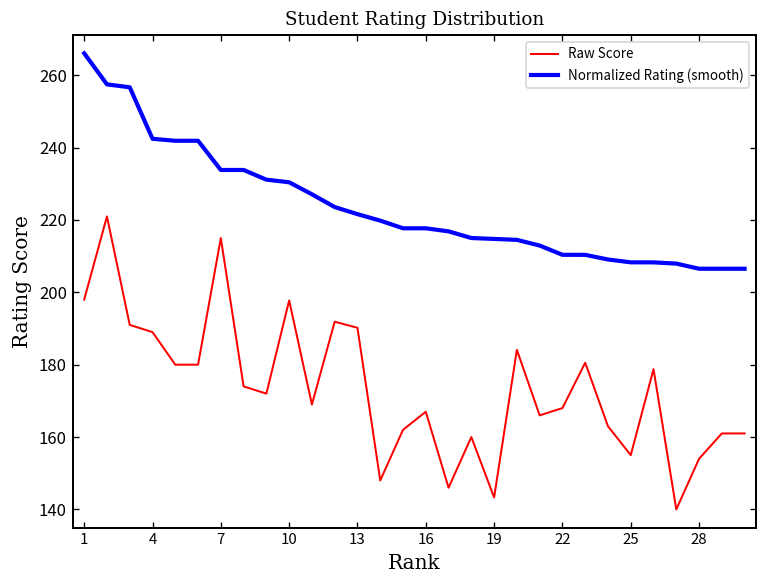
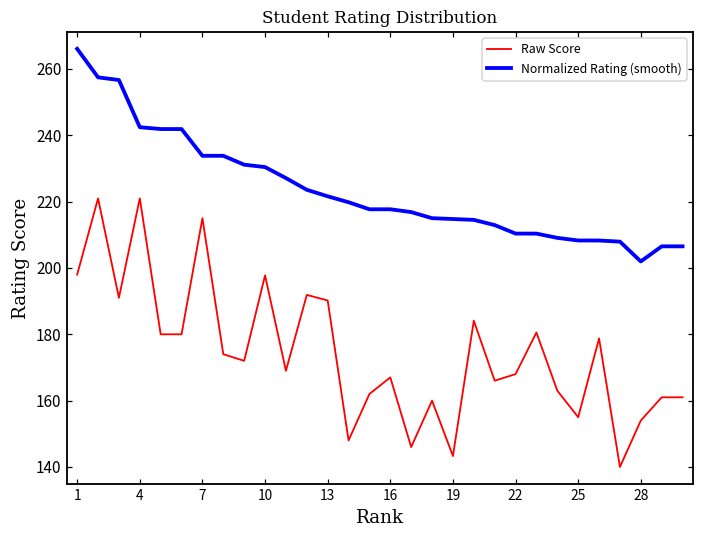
  {
    "Raw Score": {
      "1": 198,
-     "4": 189,
+     "4": 221,
      "7": 215,
      "10": 198,
      "13": 190,
      "16": 167,
      "19": 143,
      "22": 168,
      "25": 155,
      "28": 154
    },
    "Normalized Rating (smooth)": {
      "1": 266,
      "4": 242,
      "7": 234,
      "10": 230,
      "13": 222,
      "16": 218,
      "19": 215,
      "22": 210,
      "25": 208,
-     "28": 207
+     "28": 202
    }
  }
